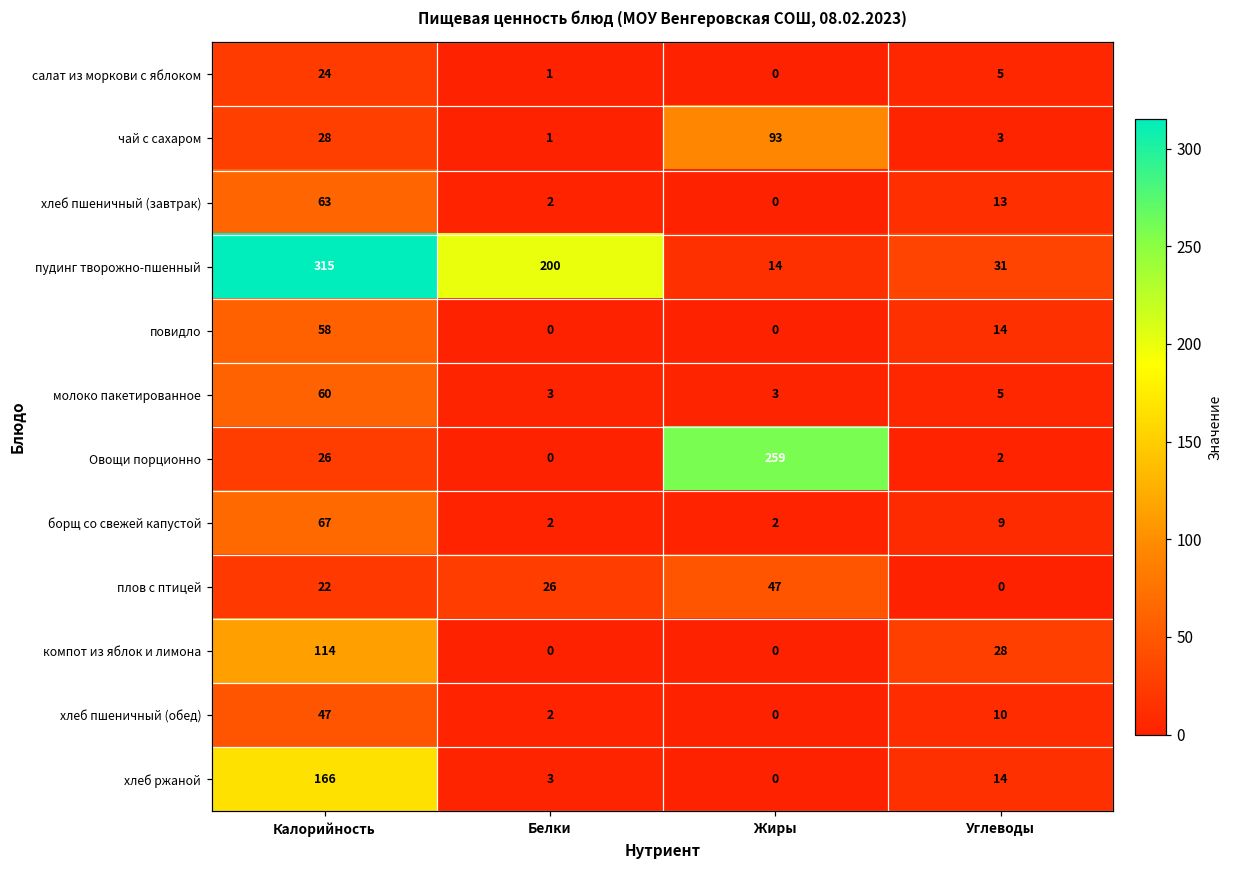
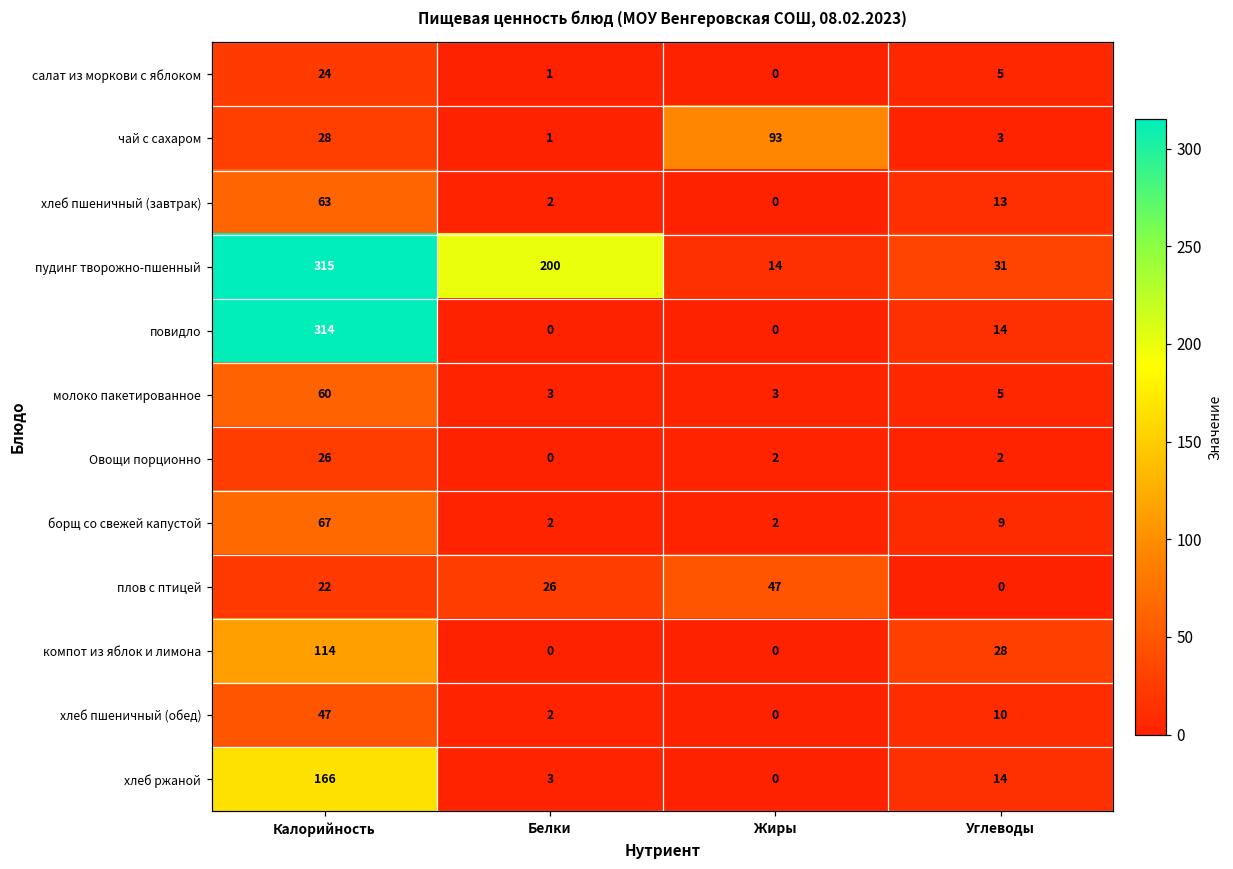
  {
    "салат из моркови с яблоком": {
      "Калорийность": 24,
      "Белки": 1,
      "Жиры": 0,
      "Углеводы": 5
    },
    "чай с сахаром": {
      "Калорийность": 28,
      "Белки": 1,
      "Жиры": 93,
      "Углеводы": 3
    },
    "хлеб пшеничный (завтрак)": {
      "Калорийность": 63,
      "Белки": 2,
      "Жиры": 0,
      "Углеводы": 13
    },
    "пудинг творожно-пшенный": {
      "Калорийность": 315,
      "Белки": 200,
      "Жиры": 14,
      "Углеводы": 31
    },
    "повидло": {
-     "Калорийность": 58,
+     "Калорийность": 314,
      "Белки": 0,
      "Жиры": 0,
      "Углеводы": 14
    },
    "молоко пакетированное": {
      "Калорийность": 60,
      "Белки": 3,
      "Жиры": 3,
      "Углеводы": 5
    },
    "Овощи порционно": {
      "Калорийность": 26,
      "Белки": 0,
-     "Жиры": 259,
+     "Жиры": 2,
      "Углеводы": 2
    },
    "борщ со свежей капустой": {
      "Калорийность": 67,
      "Белки": 2,
      "Жиры": 2,
      "Углеводы": 9
    },
    "плов с птицей": {
      "Калорийность": 22,
      "Белки": 26,
      "Жиры": 47,
      "Углеводы": 0
    },
    "компот из яблок и лимона": {
      "Калорийность": 114,
      "Белки": 0,
      "Жиры": 0,
      "Углеводы": 28
    },
    "хлеб пшеничный (обед)": {
      "Калорийность": 47,
      "Белки": 2,
      "Жиры": 0,
      "Углеводы": 10
    },
    "хлеб ржаной": {
      "Калорийность": 166,
      "Белки": 3,
      "Жиры": 0,
      "Углеводы": 14
    }
  }
